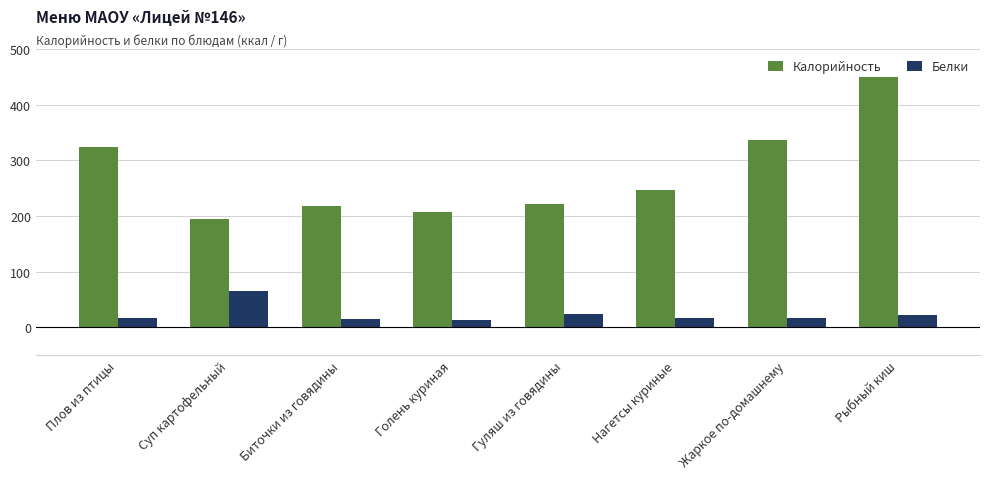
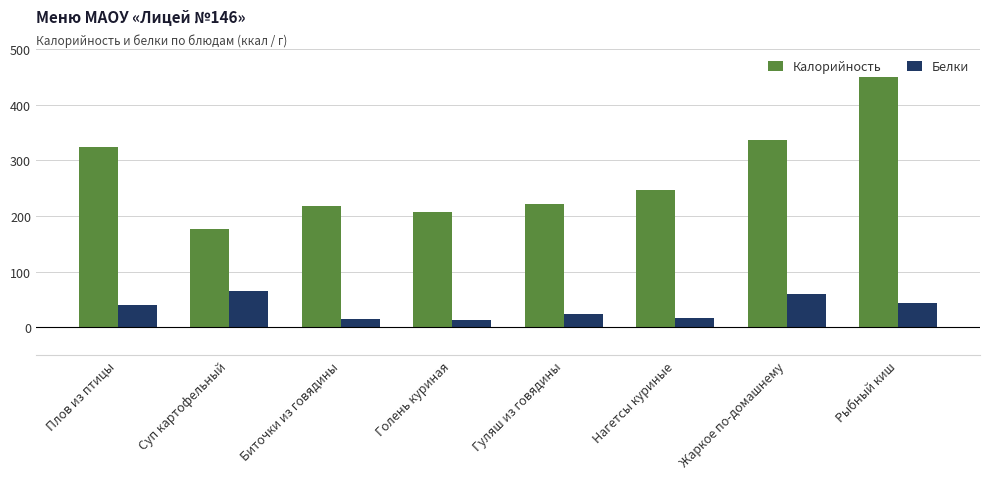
  {
    "Калорийность": {
      "Плов из птицы": 320,
-     "Суп картофельный": 190,
+     "Суп картофельный": 180,
      "Биточки из говядины": 220,
      "Голень куриная": 210,
      "Гуляш из говядины": 220,
      "Нагетсы куриные": 250,
      "Жаркое по-домашнему": 340,
      "Рыбный киш": 450
    },
    "Белки": {
-     "Плов из птицы": 20,
+     "Плов из птицы": 40,
      "Суп картофельный": 70,
      "Биточки из говядины": 20,
      "Голень куриная": 10,
      "Гуляш из говядины": 20,
      "Нагетсы куриные": 20,
-     "Жаркое по-домашнему": 20,
-     "Рыбный киш": 20
+     "Жаркое по-домашнему": 60,
+     "Рыбный киш": 40
    }
  }
